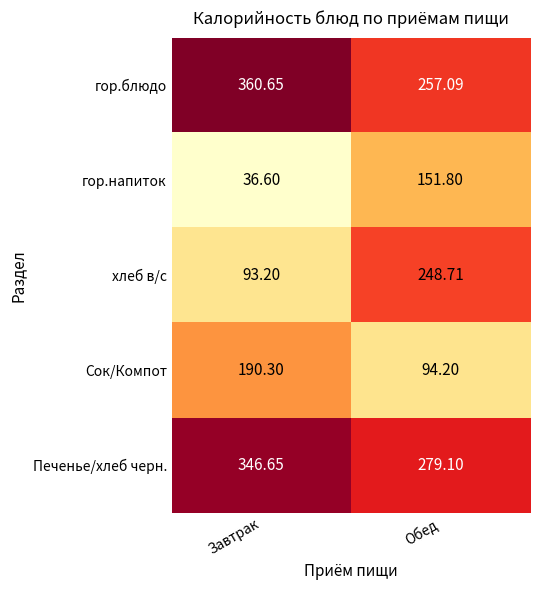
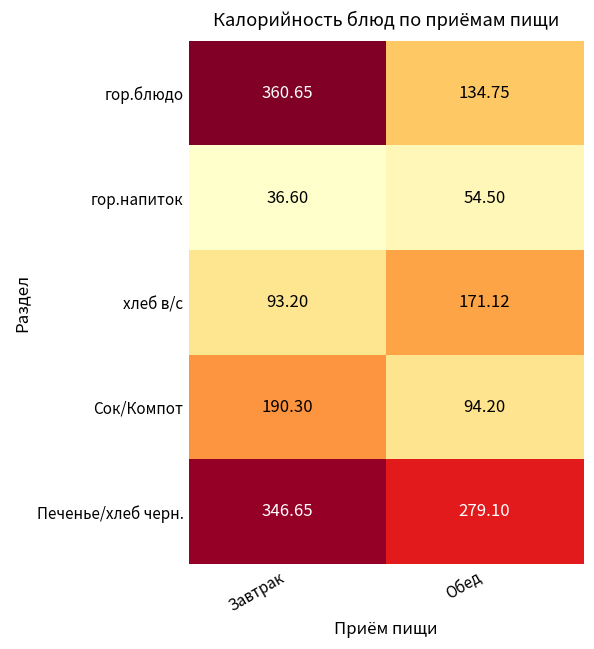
  {
    "гор.блюдо": {
      "Завтрак": 360.65,
-     "Обед": 257.09
+     "Обед": 134.75
    },
    "гор.напиток": {
      "Завтрак": 36.60,
-     "Обед": 151.80
+     "Обед": 54.50
    },
    "хлеб в/с": {
      "Завтрак": 93.20,
-     "Обед": 248.71
+     "Обед": 171.12
    },
    "Сок/Компот": {
      "Завтрак": 190.30,
      "Обед": 94.20
    },
    "Печенье/хлеб черн.": {
      "Завтрак": 346.65,
      "Обед": 279.10
    }
  }
